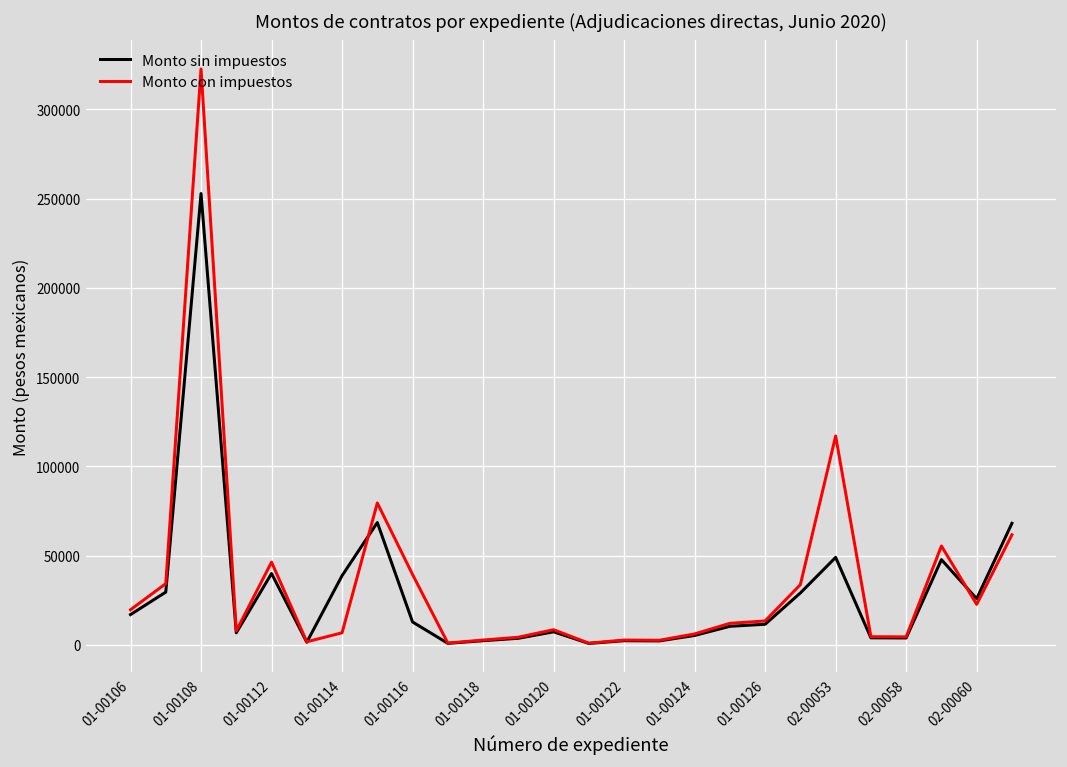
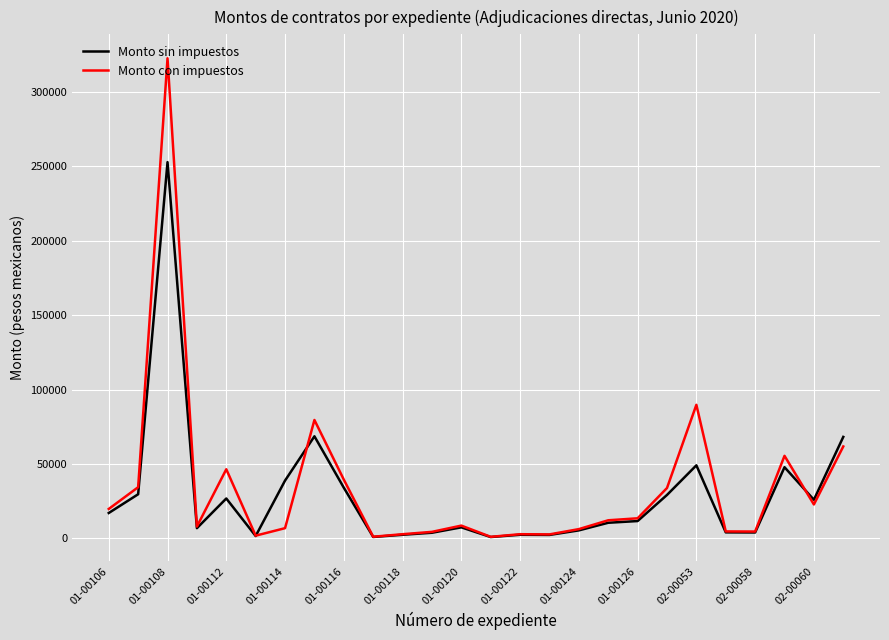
  {
    "Monto sin impuestos": {
      "01-00106": 17000,
      "01-00108": 253000,
-     "01-00112": 40000,
+     "01-00112": 27000,
      "01-00114": 39000,
-     "01-00116": 13000,
+     "01-00116": 34000,
      "01-00126": 12000,
      "02-00053": 49000,
      "02-00060": 26000
    },
    "Monto con impuestos": {
      "01-00106": 20000,
      "01-00108": 323000,
      "01-00112": 46000,
      "01-00114": 7000,
      "01-00116": 39000,
      "01-00126": 13000,
-     "02-00053": 117000,
+     "02-00053": 90000,
      "02-00060": 23000
    }
  }
